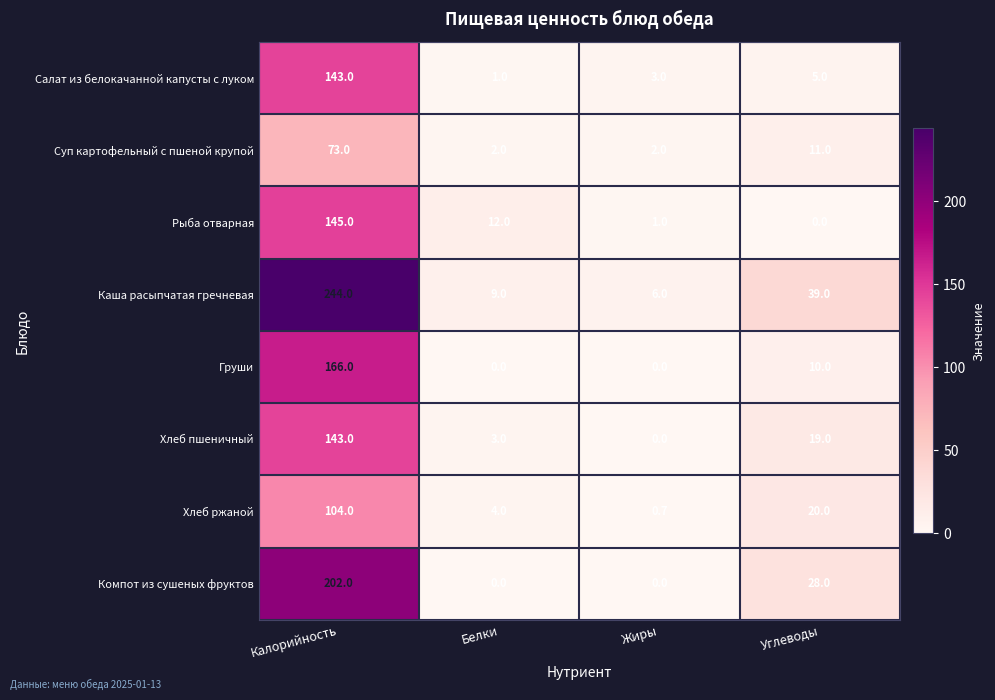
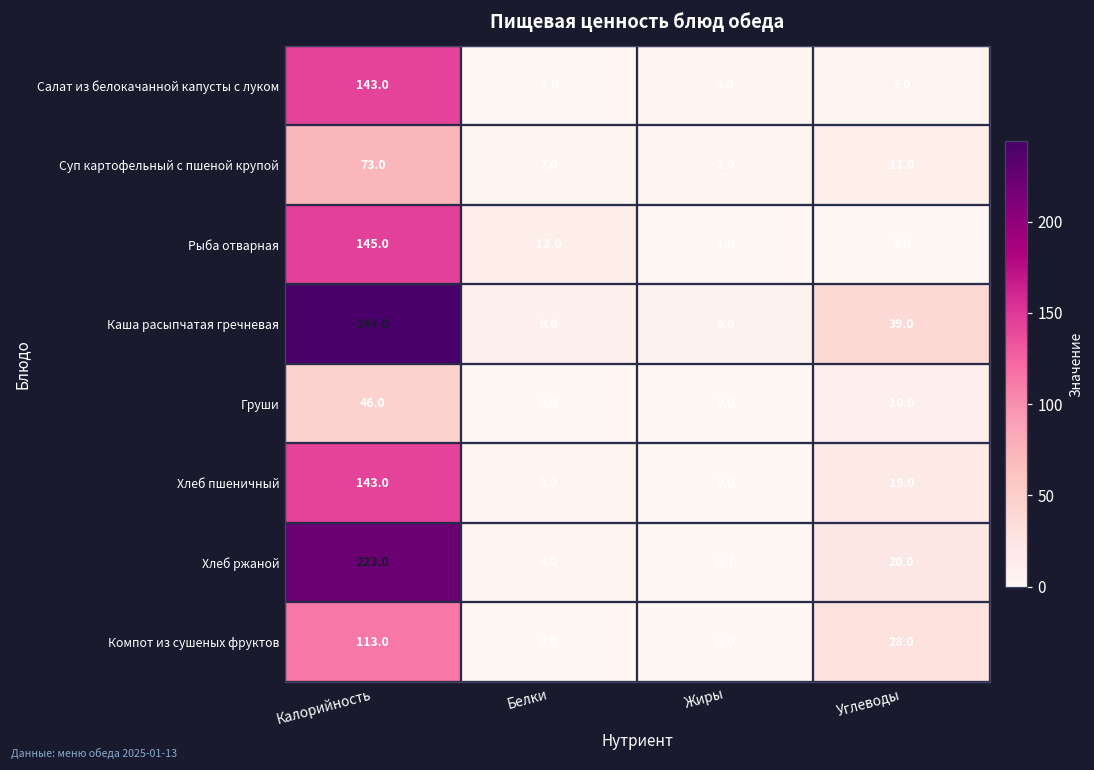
  {
    "Салат из белокачанной капусты с луком": {
      "Калорийность": 143.0
    },
    "Суп картофельный с пшеной крупой": {
      "Калорийность": 73.0
    },
    "Рыба отварная": {
      "Калорийность": 145.0
    },
    "Каша расыпчатая гречневая": {
      "Калорийность": 244.0
    },
    "Груши": {
-     "Калорийность": 166.0
+     "Калорийность": 46.0
    },
    "Хлеб пшеничный": {
      "Калорийность": 143.0
    },
    "Хлеб ржаной": {
-     "Калорийность": 104.0
+     "Калорийность": 223.0
    },
    "Компот из сушеных фруктов": {
-     "Калорийность": 202.0
+     "Калорийность": 113.0
    }
  }
